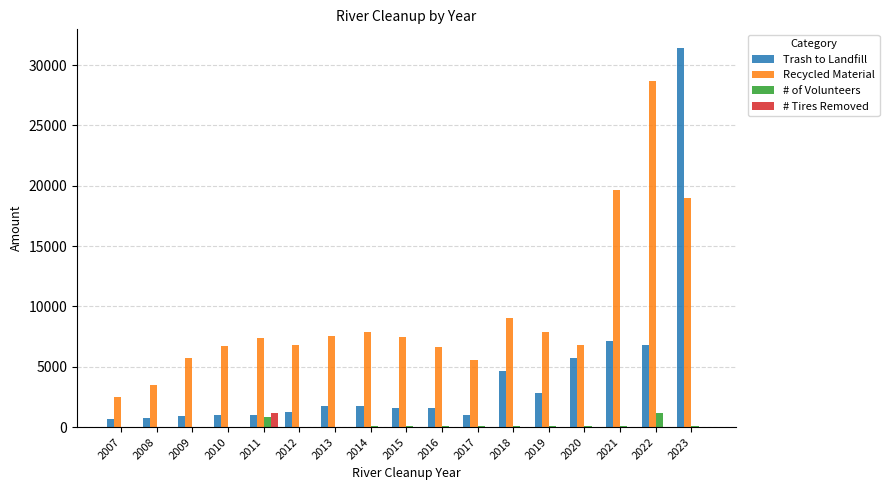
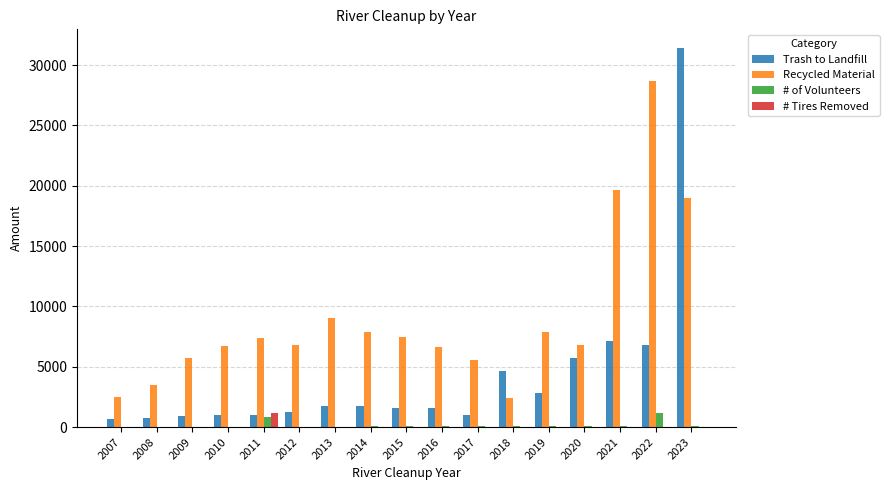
  {
    "Trash to Landfill": {
      "2007": 700,
      "2008": 800,
      "2009": 900,
      "2010": 1000,
      "2011": 1000,
      "2012": 1300,
      "2013": 1800,
      "2014": 1800,
      "2015": 1600,
      "2016": 1600,
      "2017": 1000,
      "2018": 4700,
      "2019": 2800,
      "2020": 5700,
      "2021": 7100,
      "2022": 6800,
      "2023": 31400
    },
    "Recycled Material": {
      "2007": 2500,
      "2008": 3500,
      "2009": 5800,
      "2010": 6800,
      "2011": 7400,
      "2012": 6800,
-     "2013": 7600,
+     "2013": 9000,
      "2014": 7900,
      "2015": 7500,
      "2016": 6700,
      "2017": 5600,
-     "2018": 9000,
+     "2018": 2400,
      "2019": 7900,
      "2020": 6800,
      "2021": 19600,
      "2022": 28700,
      "2023": 19000
    },
    "# of Volunteers": {
      "2011": 800,
      "2022": 1200
    },
    "# Tires Removed": {
      "2011": 1100
    }
  }
